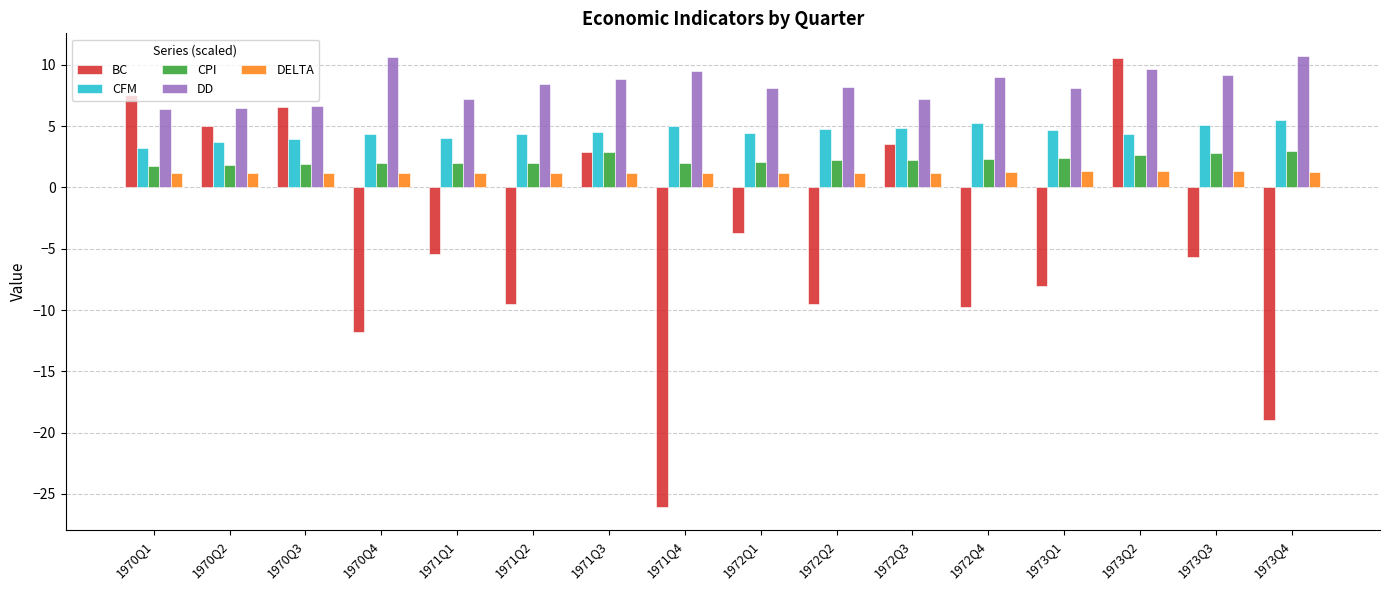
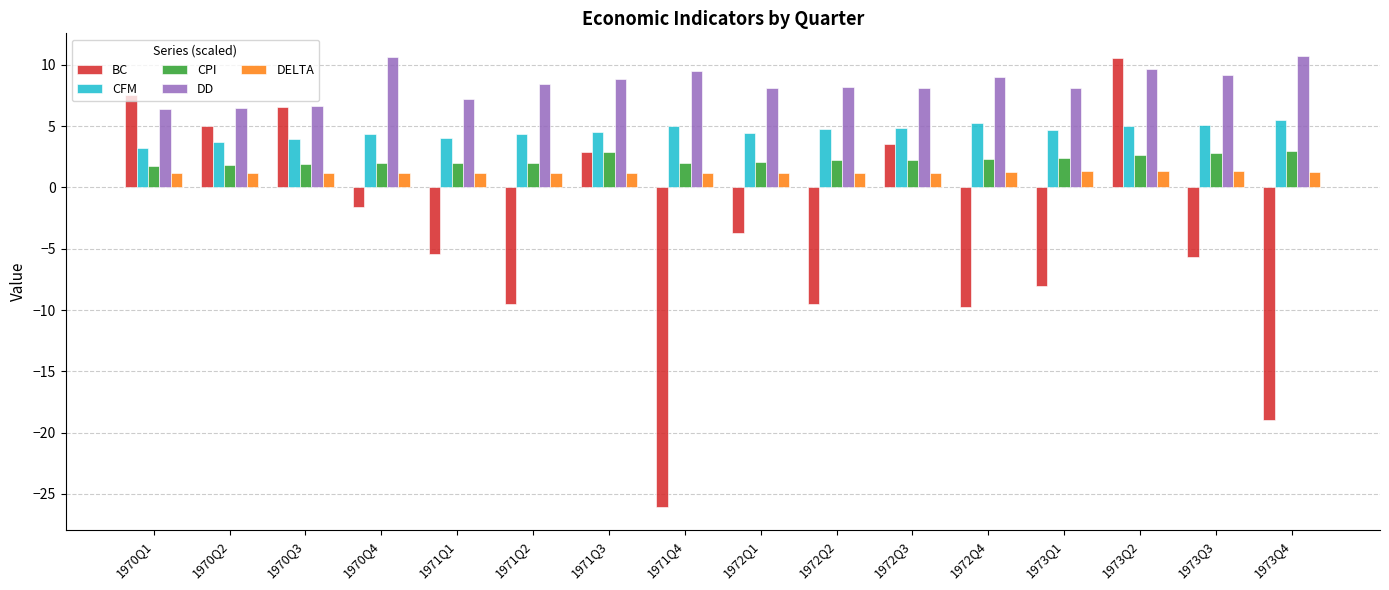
  {
    "BC": {
      "1970Q2": 5.0,
      "1970Q3": 6.5,
-     "1970Q4": -11.8,
+     "1970Q4": -1.6,
      "1971Q1": -5.4,
      "1971Q2": -9.5,
      "1971Q3": 2.9,
      "1971Q4": -26.1,
      "1972Q1": -3.7,
      "1972Q2": -9.5,
      "1972Q3": 3.5,
      "1972Q4": -9.7,
      "1973Q1": -8.1,
      "1973Q2": 10.5,
      "1973Q3": -5.7,
      "1973Q4": -19.0
    },
    "CFM": {
      "1970Q1": 3.2,
      "1970Q2": 3.7,
      "1970Q3": 4.0,
      "1970Q4": 4.4,
      "1971Q1": 4.0,
      "1971Q2": 4.4,
      "1971Q3": 4.5,
      "1971Q4": 5.0,
      "1972Q1": 4.4,
      "1972Q2": 4.7,
      "1972Q3": 4.9,
      "1972Q4": 5.3,
      "1973Q1": 4.7,
-     "1973Q2": 4.4,
+     "1973Q2": 5.0,
      "1973Q3": 5.1,
      "1973Q4": 5.5
    },
    "CPI": {
      "1970Q1": 1.8,
      "1970Q2": 1.9,
      "1970Q3": 1.9,
      "1970Q4": 2.0,
      "1971Q1": 2.0,
      "1971Q2": 2.0,
      "1971Q3": 2.9,
      "1971Q4": 2.0,
      "1972Q1": 2.1,
      "1972Q2": 2.2,
      "1972Q3": 2.3,
      "1972Q4": 2.3,
      "1973Q1": 2.4,
      "1973Q2": 2.6,
      "1973Q3": 2.8,
      "1973Q4": 3.0
    },
    "DD": {
      "1970Q1": 6.4,
      "1970Q2": 6.5,
      "1970Q3": 6.6,
      "1970Q4": 10.6,
      "1971Q1": 7.2,
      "1971Q2": 8.4,
      "1971Q3": 8.8,
      "1971Q4": 9.5,
      "1972Q1": 8.1,
      "1972Q2": 8.2,
-     "1972Q3": 7.3,
+     "1972Q3": 8.1,
      "1972Q4": 9.0,
      "1973Q1": 8.1,
      "1973Q2": 9.7,
      "1973Q3": 9.2,
      "1973Q4": 10.7
    },
    "DELTA": {
      "1970Q1": 1.2,
      "1970Q2": 1.2,
      "1970Q3": 1.2,
      "1970Q4": 1.2,
      "1971Q1": 1.2,
      "1971Q2": 1.2,
      "1971Q3": 1.2,
      "1971Q4": 1.2,
      "1972Q1": 1.2,
      "1972Q2": 1.2,
      "1972Q3": 1.2,
      "1972Q4": 1.2,
      "1973Q1": 1.3,
      "1973Q2": 1.3,
      "1973Q3": 1.3,
      "1973Q4": 1.3
    }
  }
